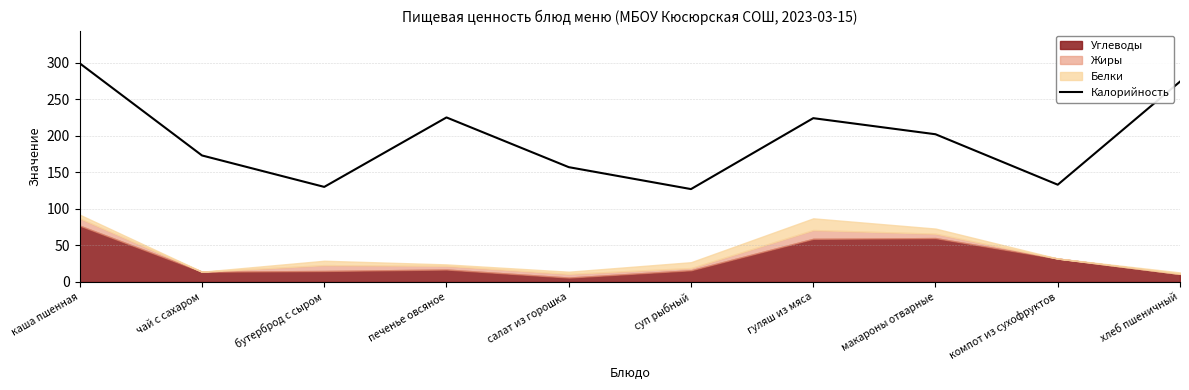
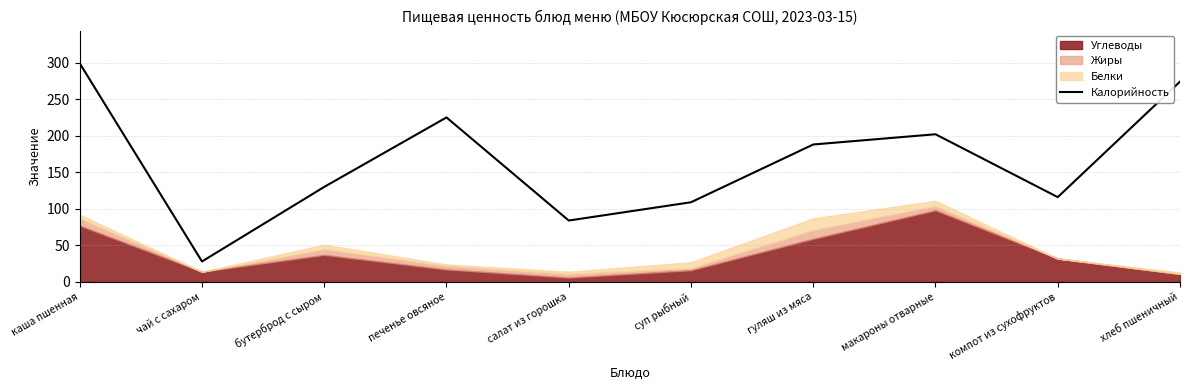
  {
    "Калорийность": {
      "каша пшенная": 300,
-     "чай с сахаром": 170,
+     "чай с сахаром": 30,
      "бутерброд с сыром": 130,
      "печенье овсяное": 230,
-     "салат из горошка": 160,
-     "суп рыбный": 130,
-     "гуляш из мяса": 220,
+     "салат из горошка": 80,
+     "суп рыбный": 110,
+     "гуляш из мяса": 190,
      "макароны отварные": 200,
-     "компот из сухофруктов": 130,
+     "компот из сухофруктов": 120,
      "хлеб пшеничный": 270
    },
    "Углеводы": {
      "каша пшенная": 80,
-     "бутерброд с сыром": 20,
+     "бутерброд с сыром": 40,
      "печенье овсяное": 20,
      "салат из горошка": 10,
      "гуляш из мяса": 60,
-     "макароны отварные": 60
+     "макароны отварные": 100
    }
  }
